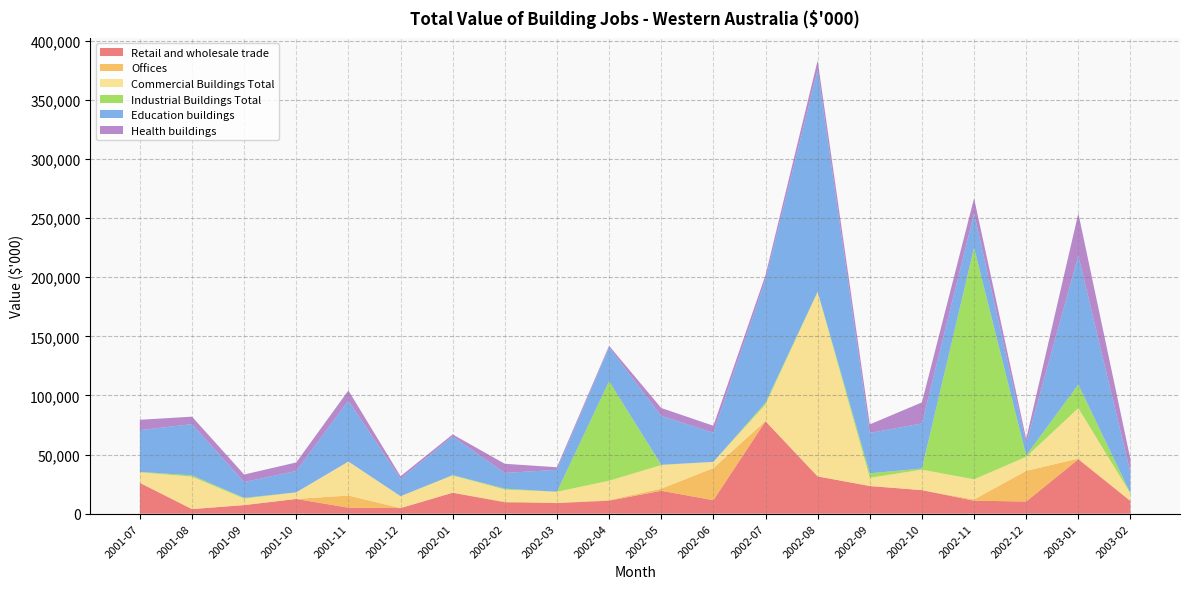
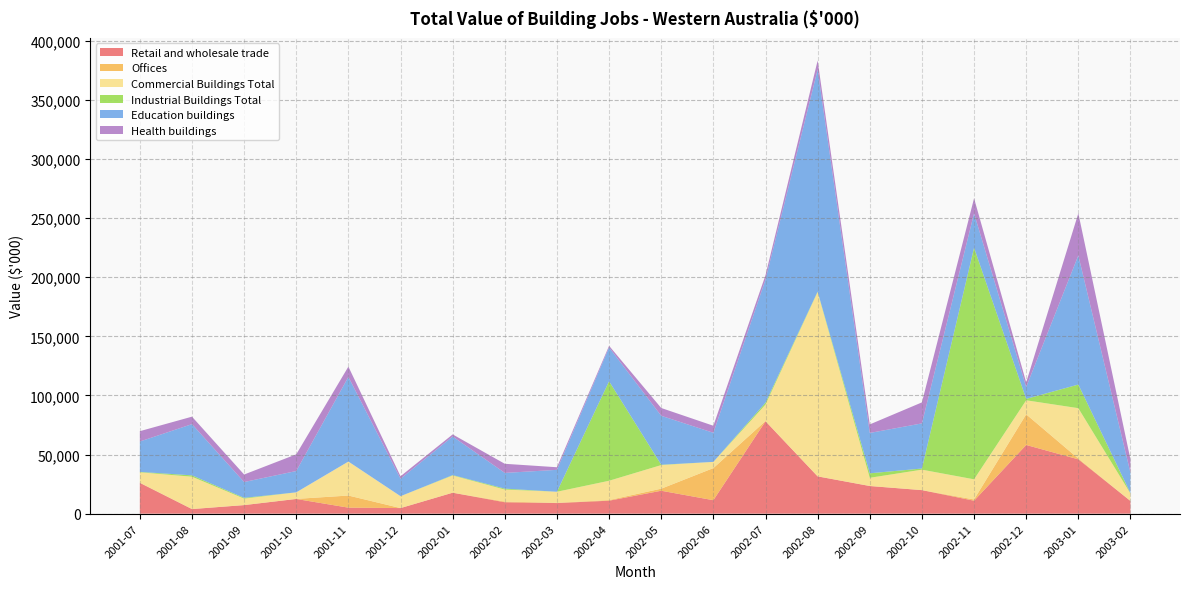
  {
    "Retail and wholesale trade": {
      "2001-11": "5,000",
      "2002-06": "11,000",
-     "2002-12": "10,000"
+     "2002-12": "58,000"
    },
    "Offices": {
      "2001-11": "10,000",
      "2002-06": "27,000",
      "2002-12": "26,000"
    },
    "Commercial Buildings Total": {
      "2002-04": "16,000",
      "2002-09": "7,000",
      "2002-11": "17,000",
      "2003-01": "43,000"
    },
    "Industrial Buildings Total": {
      "2002-04": "84,000",
      "2002-09": "4,000",
      "2002-11": "196,000",
      "2003-01": "20,000"
    },
    "Education buildings": {
-     "2001-07": "35,000",
+     "2001-07": "26,000",
      "2001-08": "43,000",
      "2001-09": "13,000",
      "2001-10": "18,000",
-     "2001-11": "51,000",
+     "2001-11": "72,000",
      "2002-02": "13,000",
      "2002-03": "19,000",
      "2002-05": "41,000",
      "2002-06": "25,000",
      "2002-07": "104,000",
      "2002-08": "188,000",
      "2002-09": "34,000",
      "2002-10": "38,000",
      "2002-11": "29,000",
      "2002-12": "10,000",
      "2003-01": "109,000",
      "2003-02": "17,000"
    },
    "Health buildings": {
      "2001-07": "9,000",
      "2001-08": "6,000",
      "2001-09": "6,000",
-     "2001-10": "7,000",
+     "2001-10": "14,000",
      "2001-11": "9,000",
      "2002-02": "8,000",
      "2002-03": "2,000",
      "2002-05": "7,000",
      "2002-06": "6,000",
      "2002-07": "4,000",
      "2002-08": "8,000",
      "2002-09": "7,000",
      "2002-10": "18,000",
      "2002-11": "13,000",
      "2002-12": "4,000",
      "2003-01": "36,000",
      "2003-02": "11,000"
    }
  }
